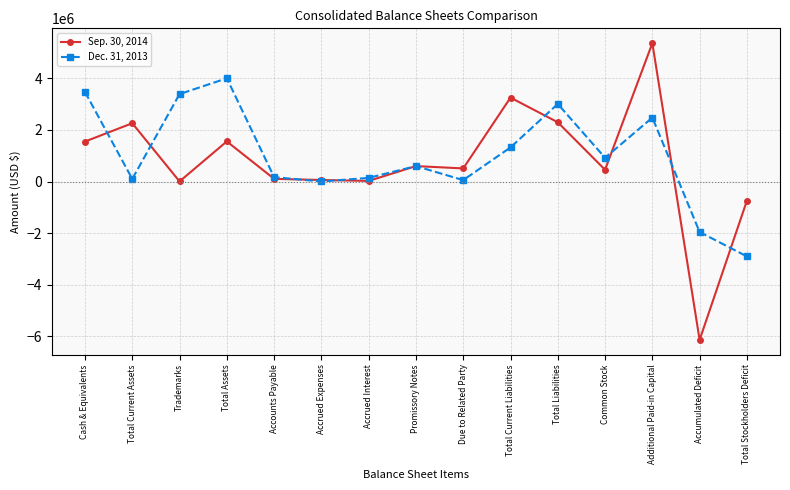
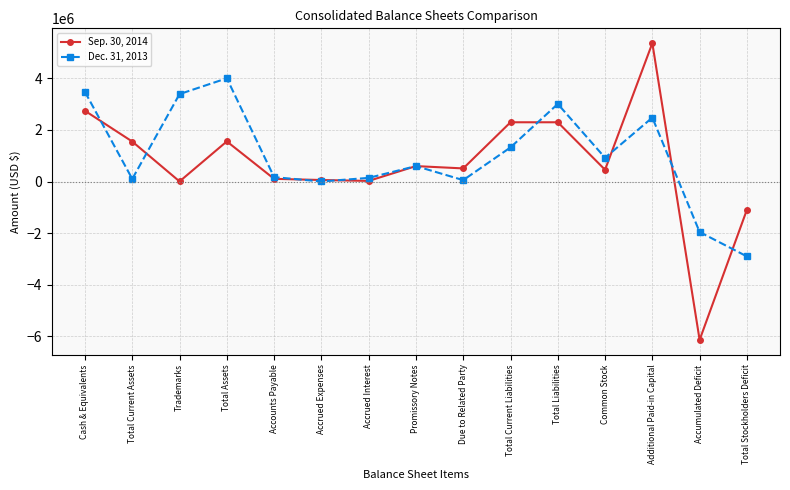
  {
    "Sep. 30, 2014": {
-     "Cash & Equivalents": 1600000,
-     "Total Current Assets": 2300000,
+     "Cash & Equivalents": 2700000,
+     "Total Current Assets": 1600000,
      "Trademarks": 0,
      "Total Assets": 1600000,
      "Accrued Interest": 0,
      "Due to Related Party": 500000,
-     "Total Current Liabilities": 3300000,
+     "Total Current Liabilities": 2300000,
      "Total Liabilities": 2300000,
      "Common Stock": 500000,
      "Additional Paid-in Capital": 5400000,
      "Accumulated Deficit": -6100000,
-     "Total Stockholders Deficit": -700000
+     "Total Stockholders Deficit": -1100000
    },
    "Dec. 31, 2013": {
      "Cash & Equivalents": 3500000,
      "Total Current Assets": 100000,
      "Trademarks": 3400000,
      "Total Assets": 4000000,
      "Accrued Interest": 100000,
      "Due to Related Party": 100000,
      "Total Current Liabilities": 1300000,
      "Total Liabilities": 3000000,
      "Common Stock": 900000,
      "Additional Paid-in Capital": 2500000,
      "Accumulated Deficit": -2000000,
      "Total Stockholders Deficit": -2900000
    }
  }
